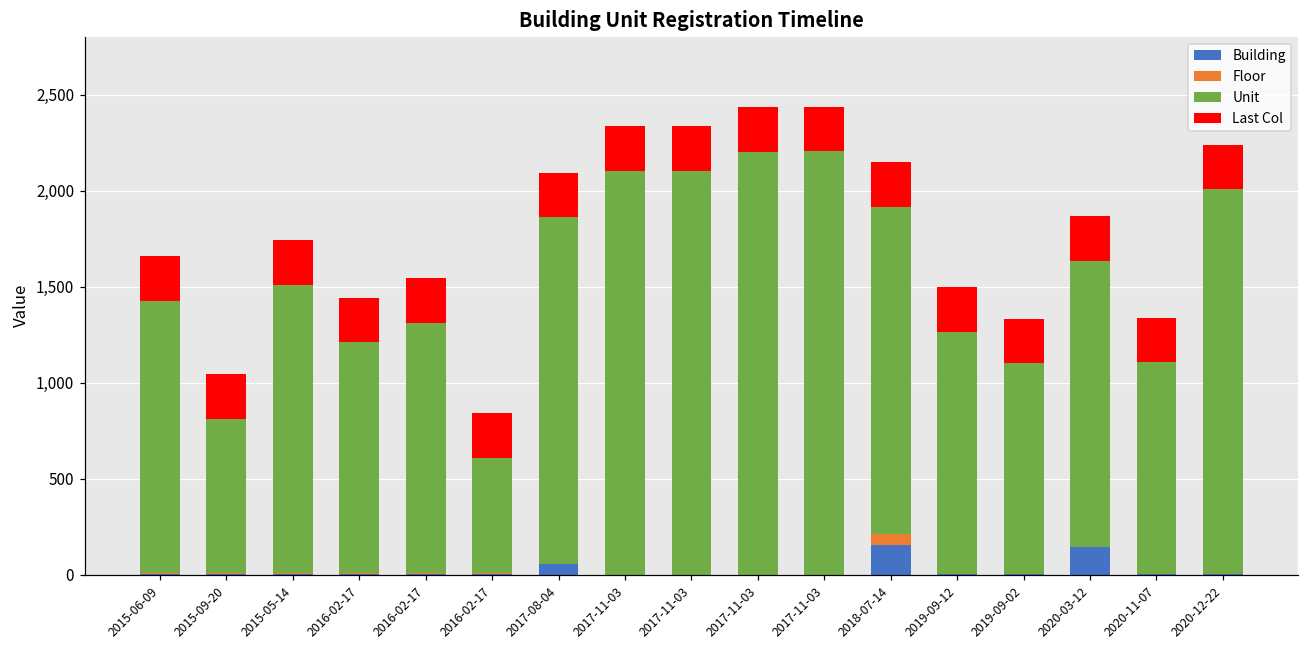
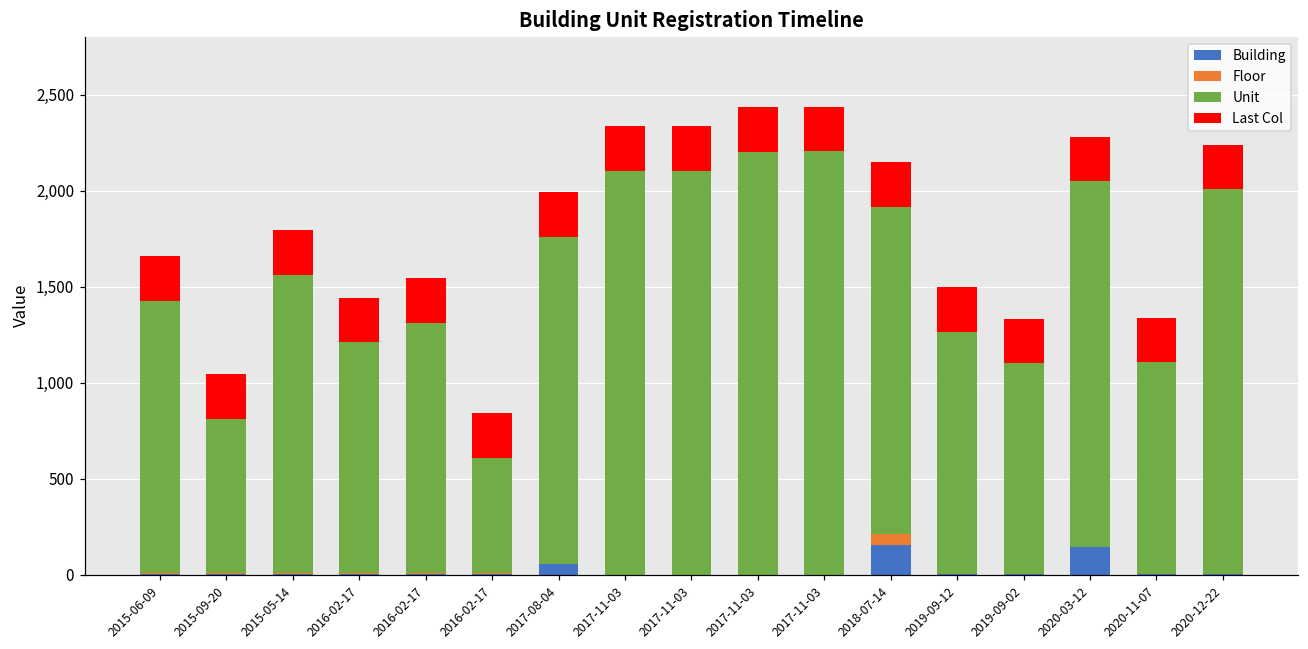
  {
    "Building": {
      "2017-08-04": "60",
      "2018-07-14": "160",
      "2020-03-12": "140"
    },
    "Floor": {
      "2018-07-14": "60"
    },
    "Unit": {
      "2015-06-09": "1,420",
      "2015-09-20": "800",
-     "2015-05-14": "1,500",
-     "2017-08-04": "1,800",
+     "2015-05-14": "1,550",
+     "2017-08-04": "1,700",
      "2018-07-14": "1,700",
      "2019-09-12": "1,260",
      "2019-09-02": "1,100",
-     "2020-03-12": "1,490",
+     "2020-03-12": "1,900",
      "2020-11-07": "1,100",
      "2020-12-22": "2,000"
    },
    "Last Col": {
      "2015-06-09": "230",
      "2015-09-20": "230",
      "2015-05-14": "230",
      "2017-08-04": "230",
      "2018-07-14": "230",
      "2019-09-12": "230",
      "2019-09-02": "230",
      "2020-03-12": "230",
      "2020-11-07": "230",
      "2020-12-22": "230"
    }
  }
